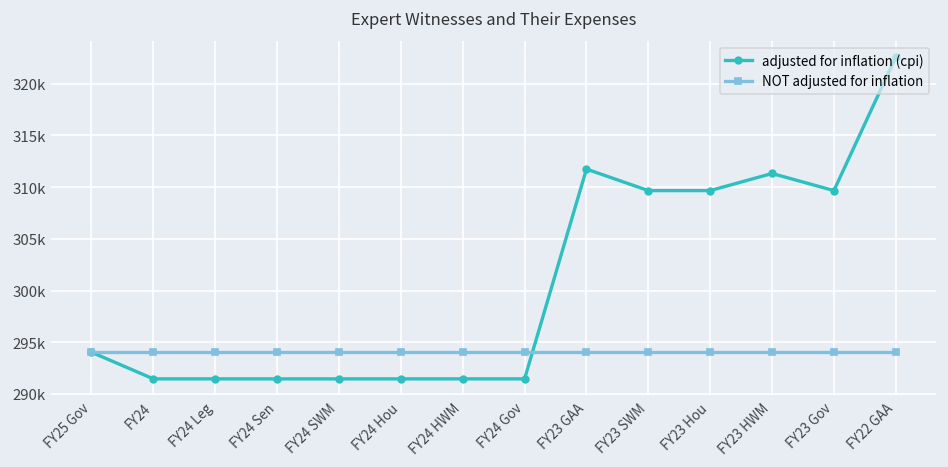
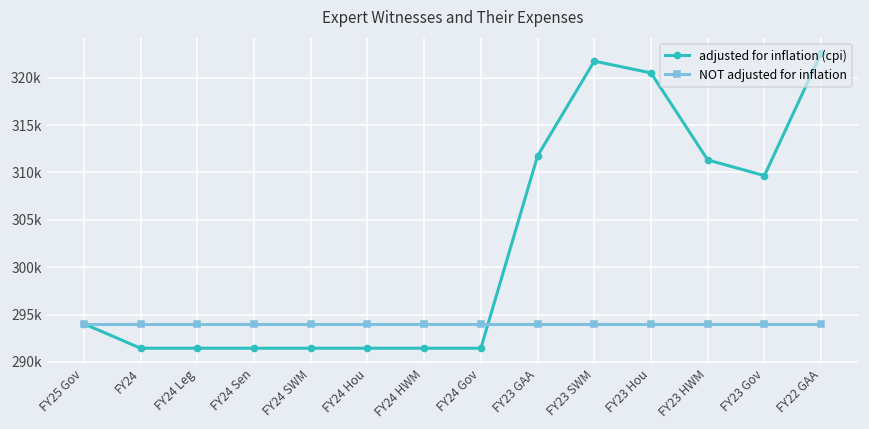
  {
    "adjusted for inflation (cpi)": {
      "FY24": 291000,
      "FY24 Leg": 291000,
      "FY24 Sen": 291000,
      "FY24 SWM": 291000,
      "FY24 Hou": 291000,
      "FY24 HWM": 291000,
      "FY24 Gov": 291000,
      "FY23 GAA": 312000,
-     "FY23 SWM": 310000,
-     "FY23 Hou": 310000,
+     "FY23 SWM": 322000,
+     "FY23 Hou": 321000,
      "FY23 HWM": 311000,
      "FY23 Gov": 310000
    },
    "NOT adjusted for inflation": {
      "FY24": 294000,
      "FY24 Leg": 294000,
      "FY24 Sen": 294000,
      "FY24 SWM": 294000,
      "FY24 Hou": 294000,
      "FY24 HWM": 294000,
      "FY24 Gov": 294000,
      "FY23 GAA": 294000,
      "FY23 SWM": 294000,
      "FY23 Hou": 294000,
      "FY23 HWM": 294000,
      "FY23 Gov": 294000,
      "FY22 GAA": 294000
    }
  }
